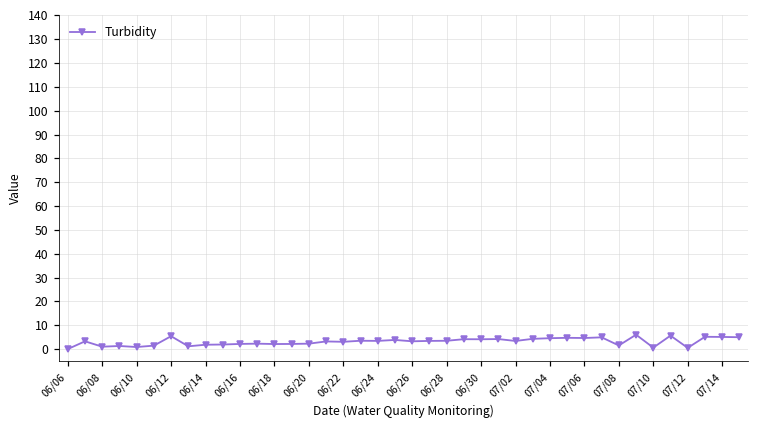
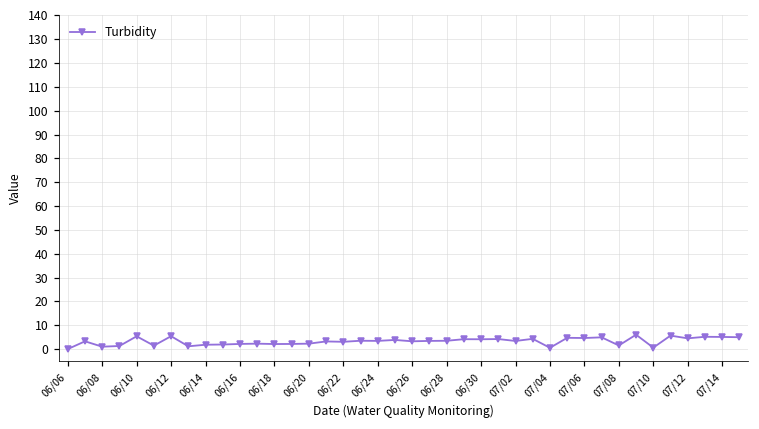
  {
    "06/06": 0,
    "06/08": 1,
-   "06/10": 1,
+   "06/10": 5,
    "06/12": 5,
    "06/14": 2,
    "06/16": 2,
    "06/18": 2,
    "06/20": 2,
    "06/22": 3,
    "06/24": 3,
    "06/26": 3,
    "06/28": 3,
    "06/30": 4,
    "07/02": 3,
-   "07/04": 5,
+   "07/04": 1,
    "07/06": 5,
    "07/08": 2,
    "07/10": 1,
-   "07/12": 1,
+   "07/12": 5,
    "07/14": 5
  }
